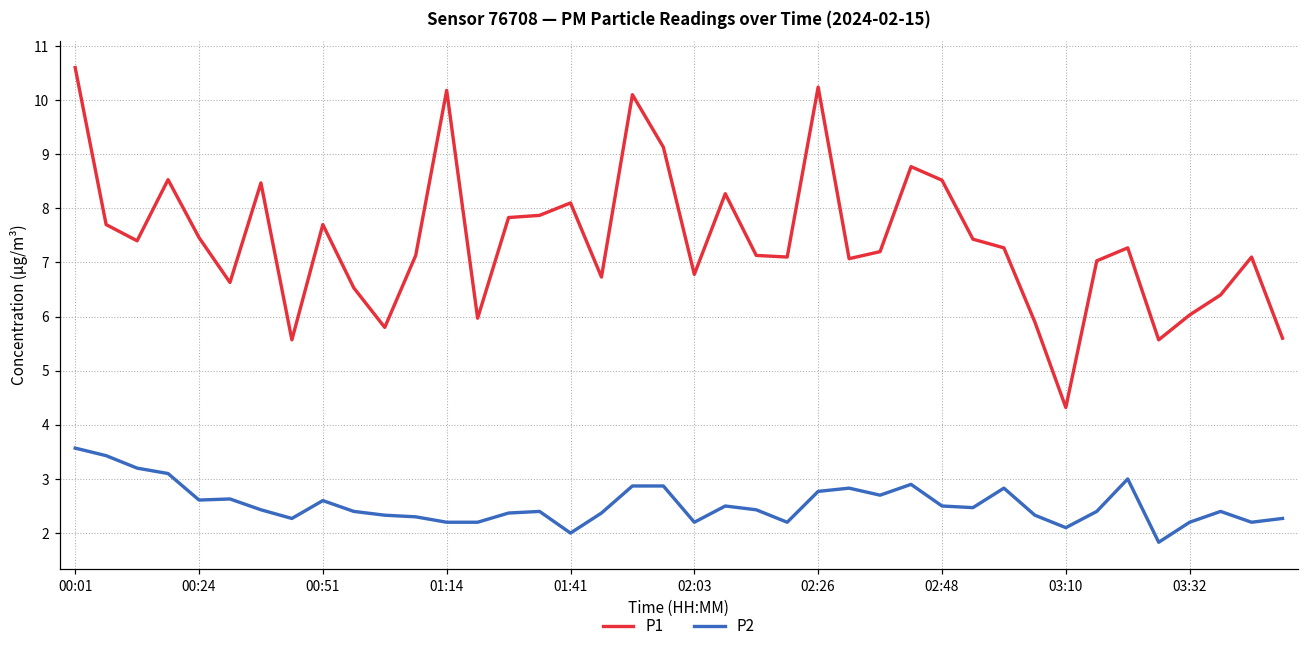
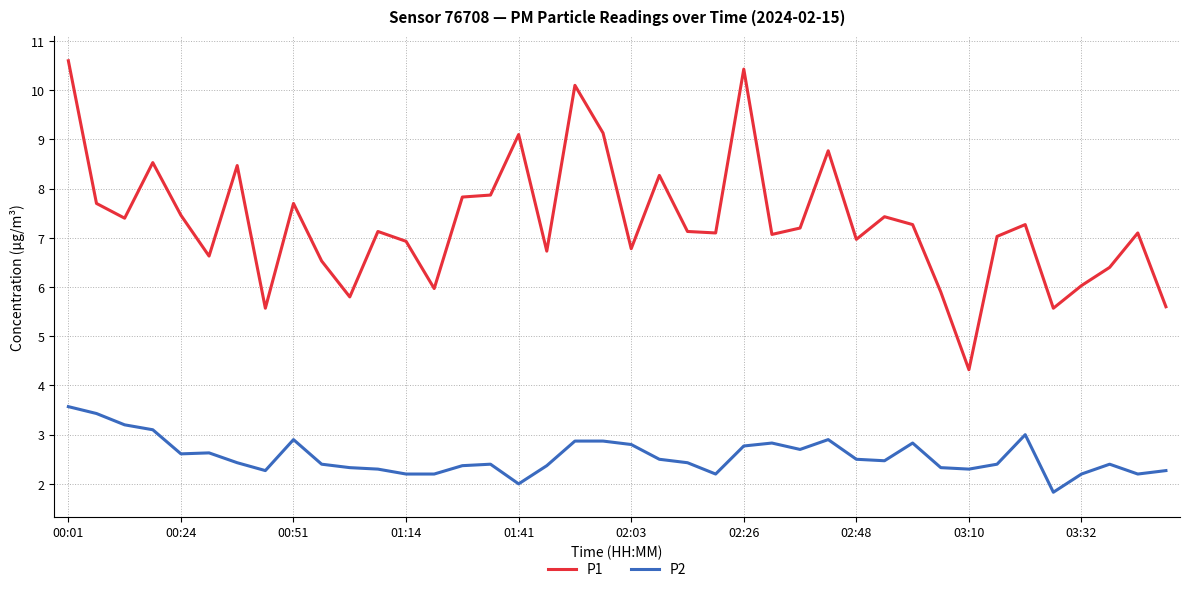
  {
    "P1": {
      "00:01": 10.6,
      "00:24": 7.5,
      "00:51": 7.7,
-     "01:14": 10.2,
-     "01:41": 8.1,
+     "01:14": 6.9,
+     "01:41": 9.1,
      "02:03": 6.8,
-     "02:26": 10.2,
-     "02:48": 8.5,
+     "02:26": 10.4,
+     "02:48": 7.0,
      "03:10": 4.3,
      "03:32": 6.0
    },
    "P2": {
      "00:01": 3.6,
      "00:24": 2.6,
-     "00:51": 2.6,
+     "00:51": 2.9,
      "01:14": 2.2,
      "01:41": 2.0,
-     "02:03": 2.2,
+     "02:03": 2.8,
      "02:26": 2.8,
      "02:48": 2.5,
-     "03:10": 2.1,
+     "03:10": 2.3,
      "03:32": 2.2
    }
  }
